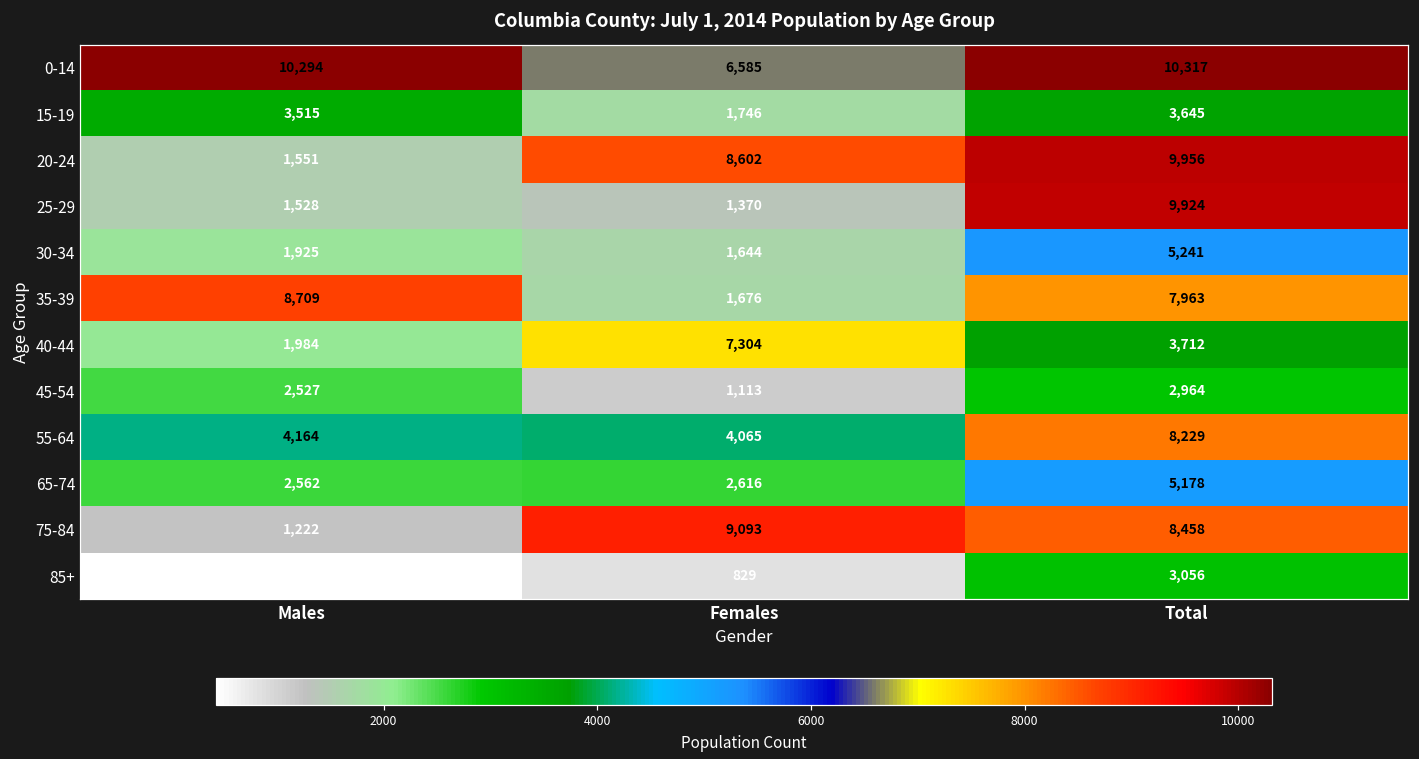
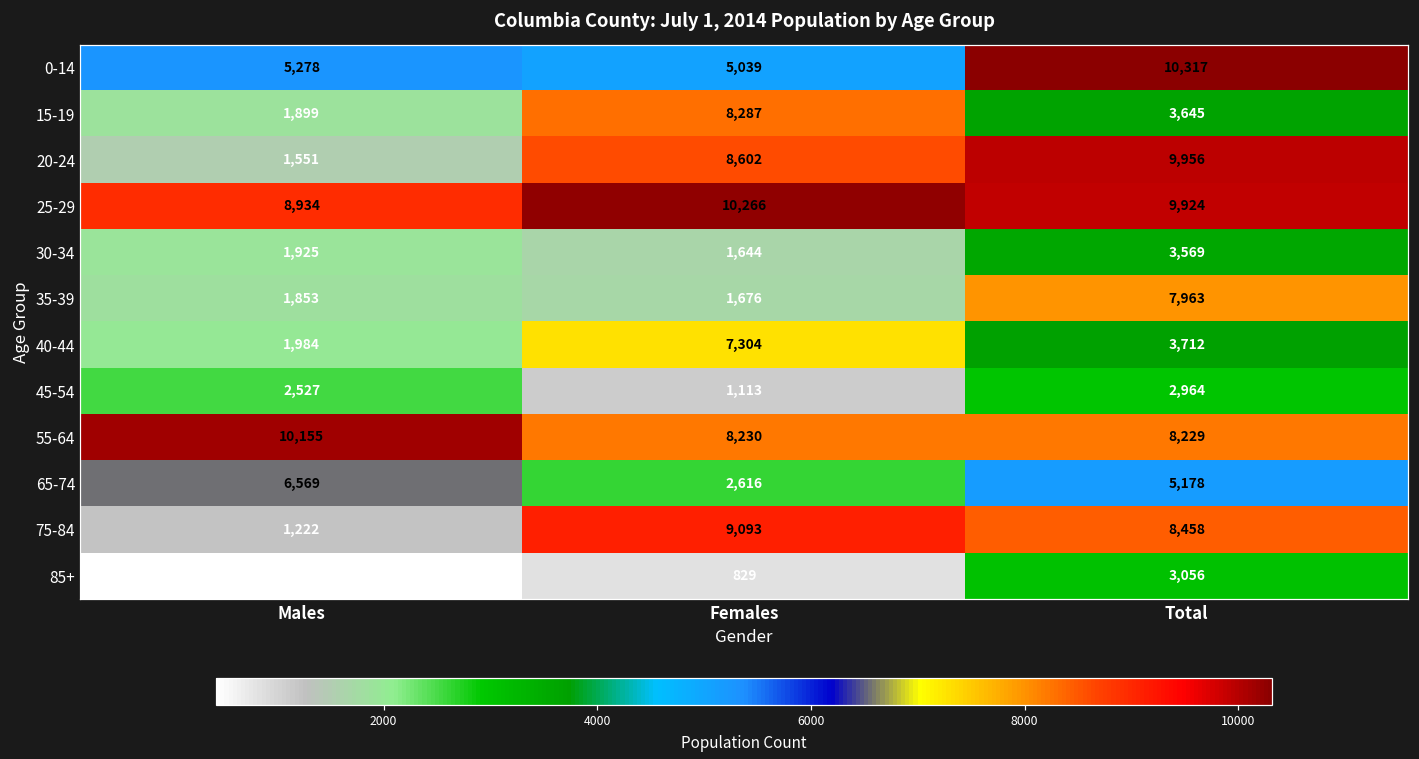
  {
    "0-14": {
-     "Males": "10,294",
-     "Females": "6,585",
+     "Males": "5,278",
+     "Females": "5,039",
      "Total": "10,317"
    },
    "15-19": {
-     "Males": "3,515",
-     "Females": "1,746",
+     "Males": "1,899",
+     "Females": "8,287",
      "Total": "3,645"
    },
    "20-24": {
      "Males": "1,551",
      "Females": "8,602",
      "Total": "9,956"
    },
    "25-29": {
-     "Males": "1,528",
-     "Females": "1,370",
+     "Males": "8,934",
+     "Females": "10,266",
      "Total": "9,924"
    },
    "30-34": {
      "Males": "1,925",
      "Females": "1,644",
-     "Total": "5,241"
+     "Total": "3,569"
    },
    "35-39": {
-     "Males": "8,709",
+     "Males": "1,853",
      "Females": "1,676",
      "Total": "7,963"
    },
    "40-44": {
      "Males": "1,984",
      "Females": "7,304",
      "Total": "3,712"
    },
    "45-54": {
      "Males": "2,527",
      "Females": "1,113",
      "Total": "2,964"
    },
    "55-64": {
-     "Males": "4,164",
-     "Females": "4,065",
+     "Males": "10,155",
+     "Females": "8,230",
      "Total": "8,229"
    },
    "65-74": {
-     "Males": "2,562",
+     "Males": "6,569",
      "Females": "2,616",
      "Total": "5,178"
    },
    "75-84": {
      "Males": "1,222",
      "Females": "9,093",
      "Total": "8,458"
    },
    "85+": {
      "Total": "3,056"
    }
  }
